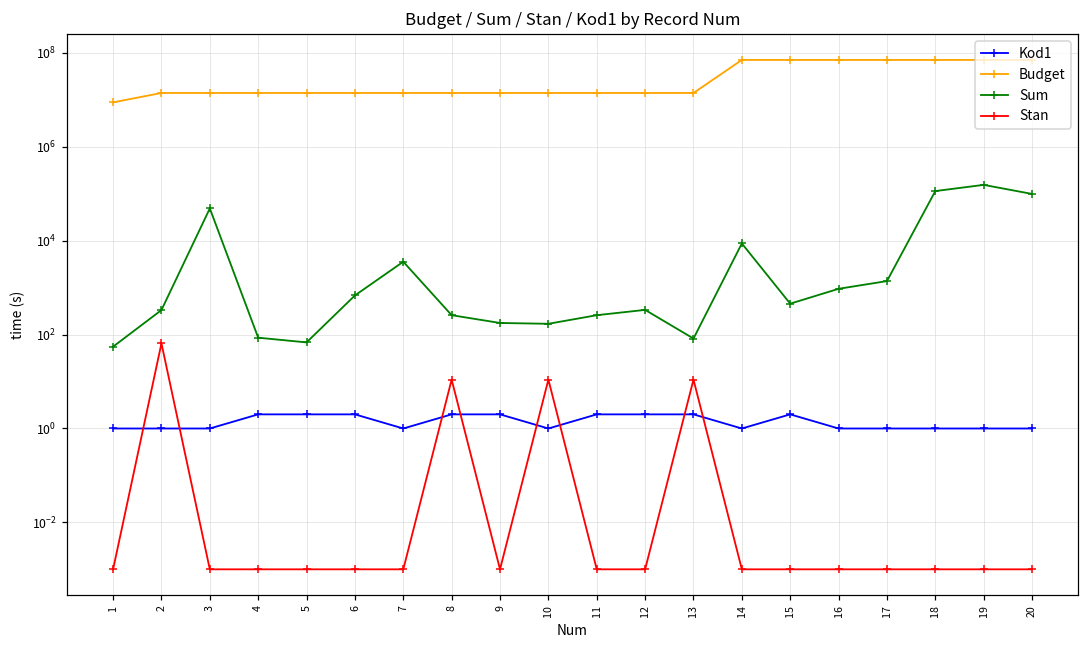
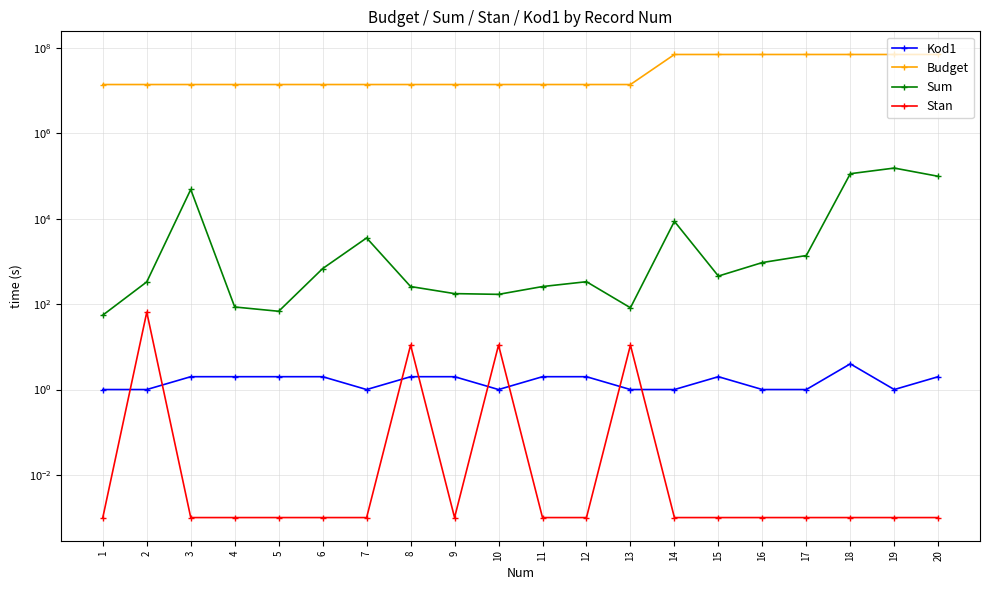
  {
    "Kod1": {
      "1": 1,
      "2": 1,
-     "3": 1,
+     "3": 2,
      "4": 2,
      "5": 2,
      "6": 2,
      "7": 1,
      "8": 2,
      "9": 2,
      "10": 1,
      "11": 2,
      "12": 2,
-     "13": 2,
+     "13": 1,
      "14": 1,
      "15": 2,
      "16": 1,
      "17": 1,
-     "18": 1,
+     "18": 4,
      "19": 1,
-     "20": 1
+     "20": 2
    },
    "Budget": {
-     "1": 9000000,
+     "1": 14000000,
      "2": 14000000,
      "3": 14000000,
      "4": 14000000,
      "5": 14000000,
      "6": 14000000,
      "7": 14000000,
      "8": 14000000,
      "9": 14000000,
      "10": 14000000,
      "11": 14000000,
      "12": 14000000,
      "13": 14000000,
      "14": 70000000,
      "15": 70000000,
      "16": 70000000,
      "17": 70000000,
      "18": 70000000
    },
    "Sum": {
      "1": 60,
      "2": 300,
      "3": 50000,
      "4": 90,
      "5": 70,
      "6": 700,
      "7": 4000,
      "8": 300,
      "9": 180,
      "10": 170,
      "11": 300,
      "12": 300,
      "13": 80,
      "14": 9000,
      "15": 500,
      "16": 900,
      "17": 1400,
      "18": 110000,
      "19": 150000,
      "20": 100000
    },
    "Stan": {
      "1": 0.0010,
      "2": 70,
      "3": 0.0010,
      "4": 0.0010,
      "5": 0.0010,
      "6": 0.0010,
      "7": 0.0010,
      "8": 11,
      "9": 0.0010,
      "10": 11,
      "11": 0.0010,
      "12": 0.0010,
      "13": 11,
      "14": 0.0010,
      "15": 0.0010,
      "16": 0.0010,
      "17": 0.0010,
      "18": 0.0010,
      "19": 0.0010,
      "20": 0.0010
    }
  }
